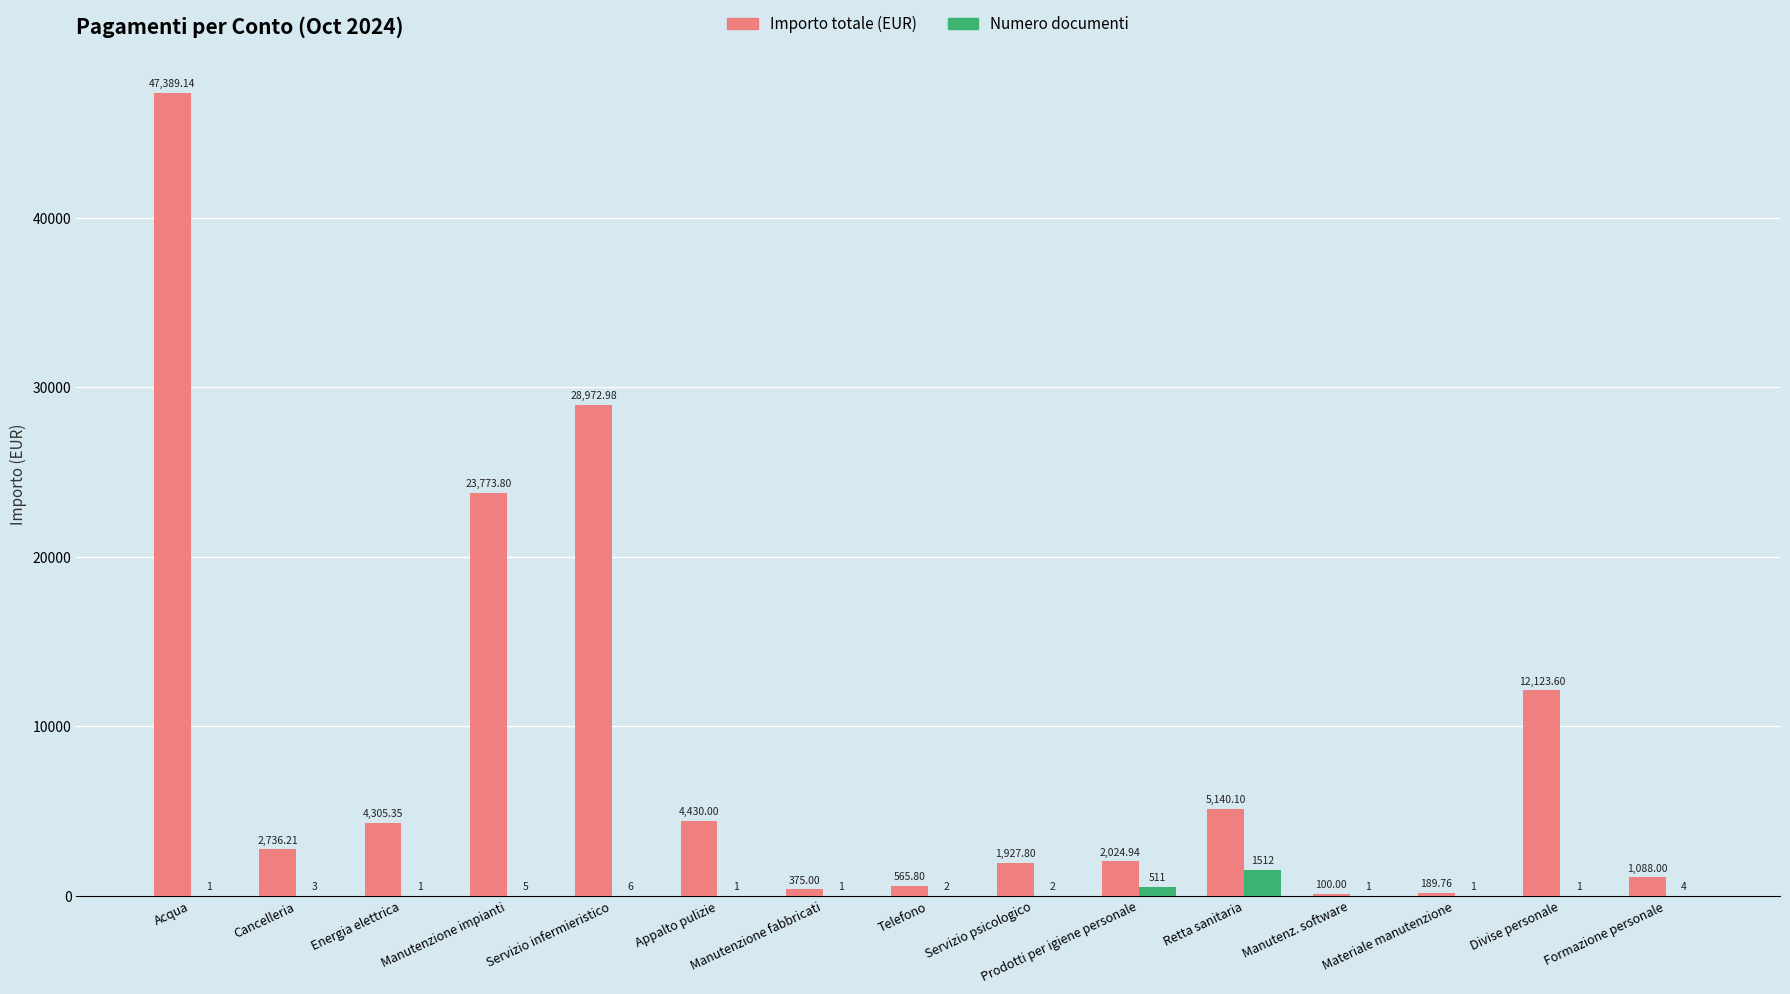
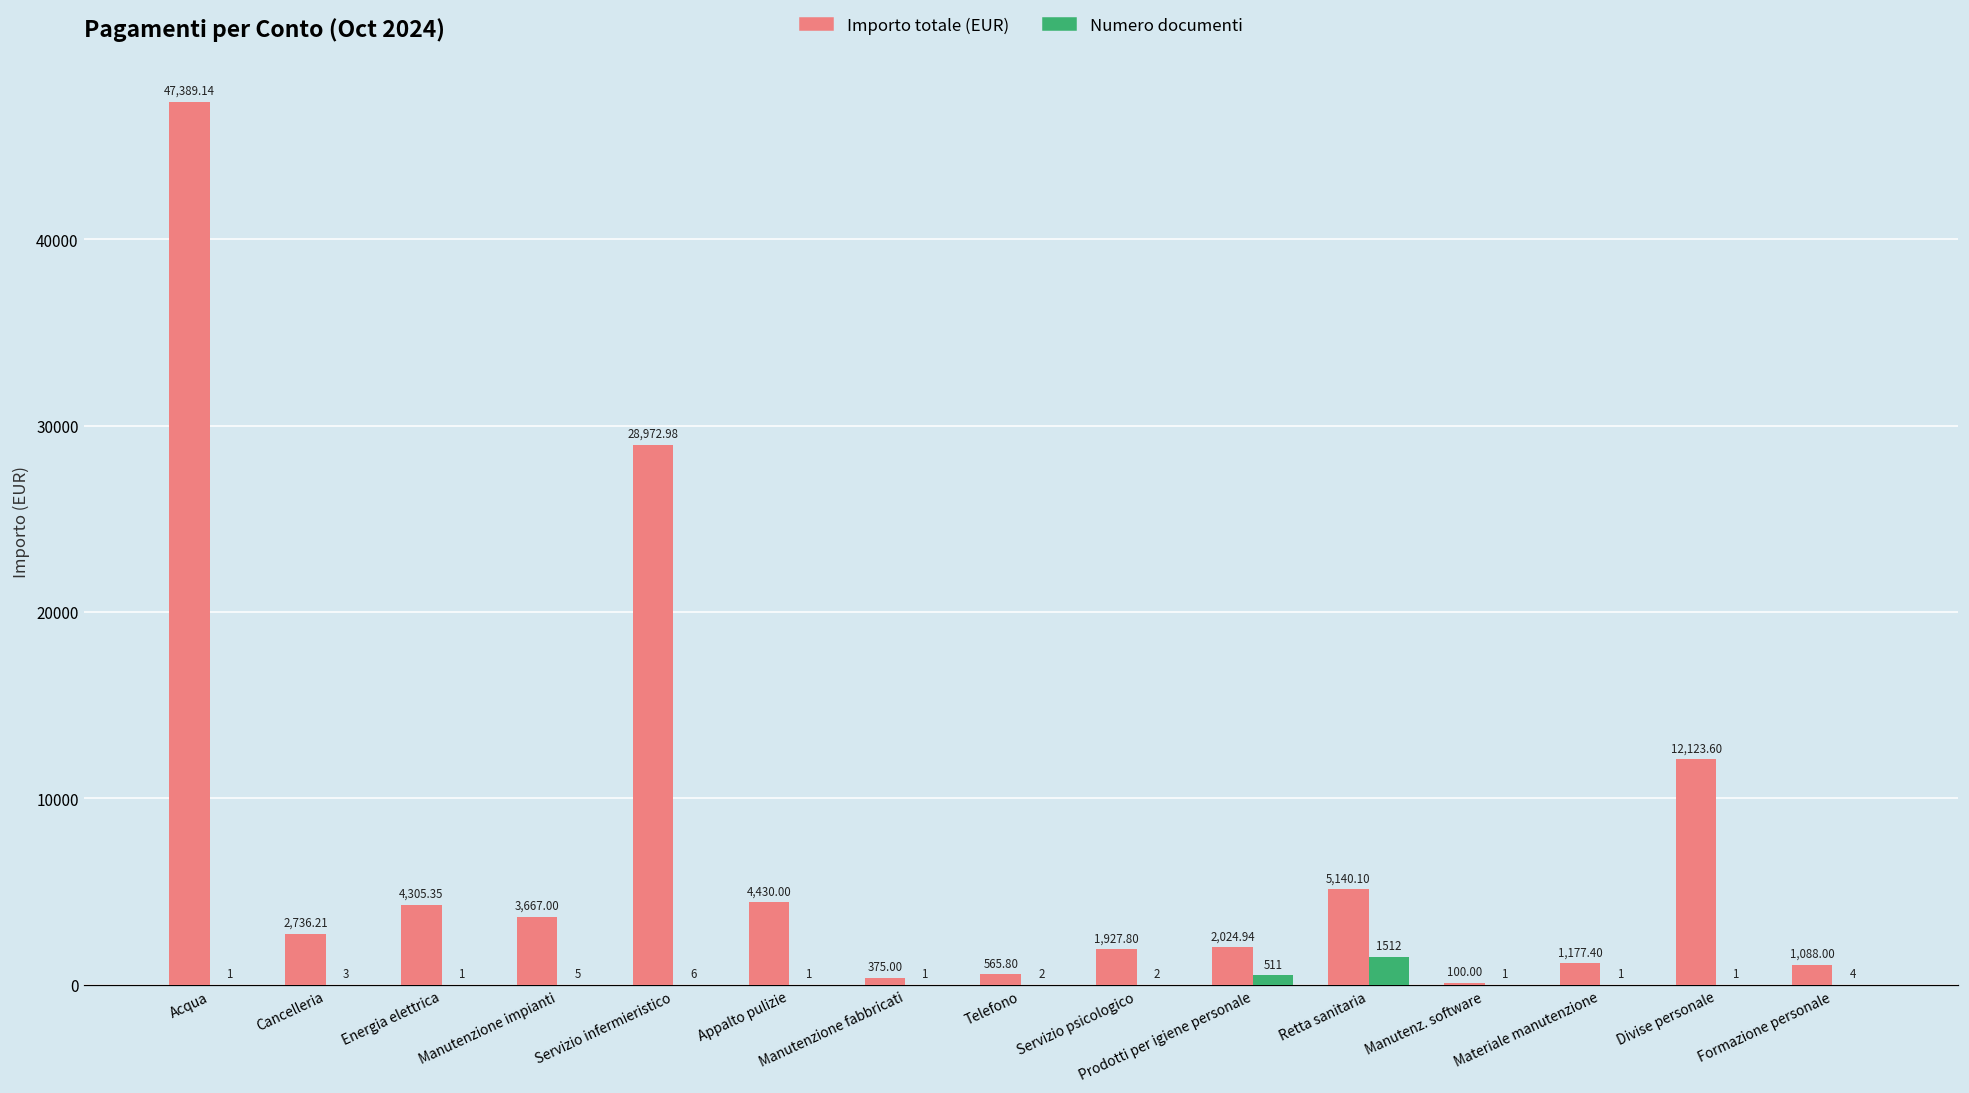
  {
    "Importo totale (EUR)": {
      "Acqua": "47,389.14",
      "Cancelleria": "2,736.21",
      "Energia elettrica": "4,305.35",
-     "Manutenzione impianti": "23,773.80",
+     "Manutenzione impianti": "3,667.00",
      "Servizio infermieristico": "28,972.98",
      "Appalto pulizie": "4,430.00",
      "Manutenzione fabbricati": "375.00",
      "Telefono": "565.80",
      "Servizio psicologico": "1,927.80",
      "Prodotti per igiene personale": "2,024.94",
      "Retta sanitaria": "5,140.10",
      "Manutenz. software": "100.00",
-     "Materiale manutenzione": "189.76",
+     "Materiale manutenzione": "1,177.40",
      "Divise personale": "12,123.60",
      "Formazione personale": "1,088.00"
    },
    "Numero documenti": {
      "Acqua": "1",
      "Cancelleria": "3",
      "Energia elettrica": "1",
      "Manutenzione impianti": "5",
      "Servizio infermieristico": "6",
      "Appalto pulizie": "1",
      "Manutenzione fabbricati": "1",
      "Telefono": "2",
      "Servizio psicologico": "2",
      "Prodotti per igiene personale": "511",
      "Retta sanitaria": "1512",
      "Manutenz. software": "1",
      "Materiale manutenzione": "1",
      "Divise personale": "1",
      "Formazione personale": "4"
    }
  }
